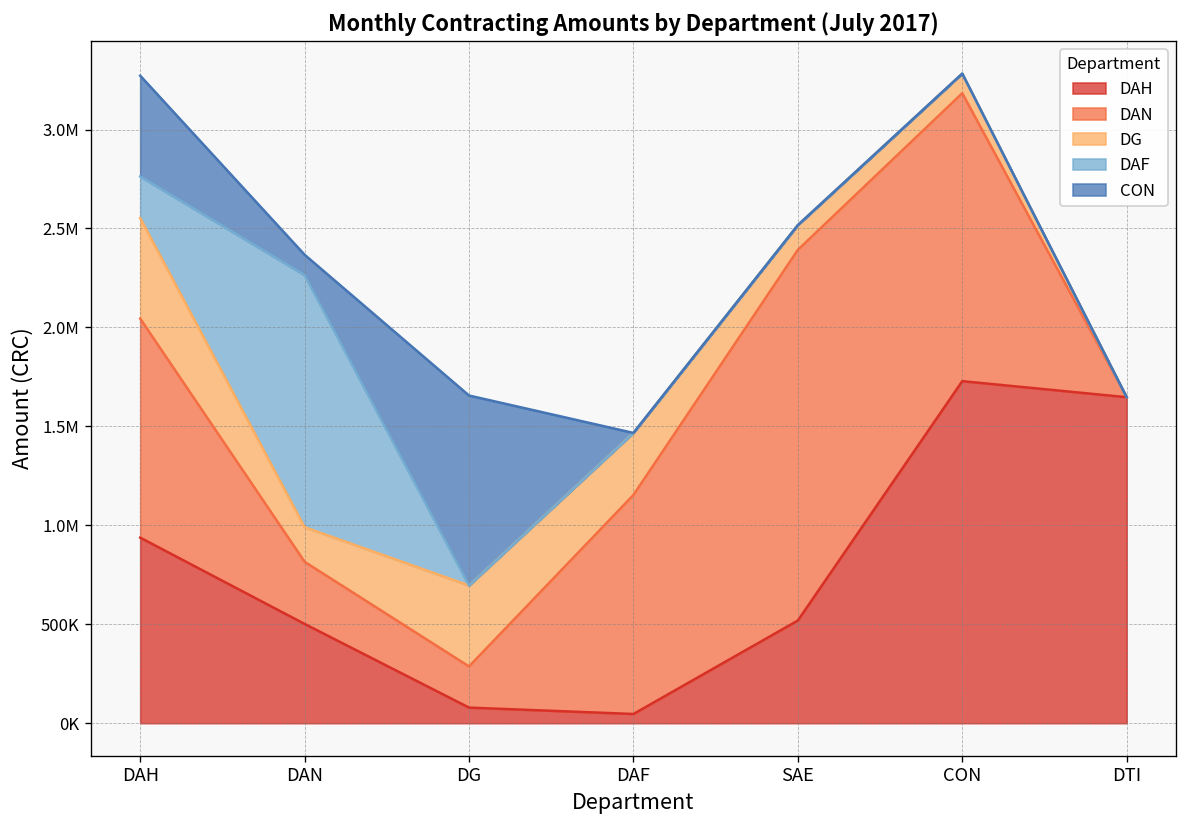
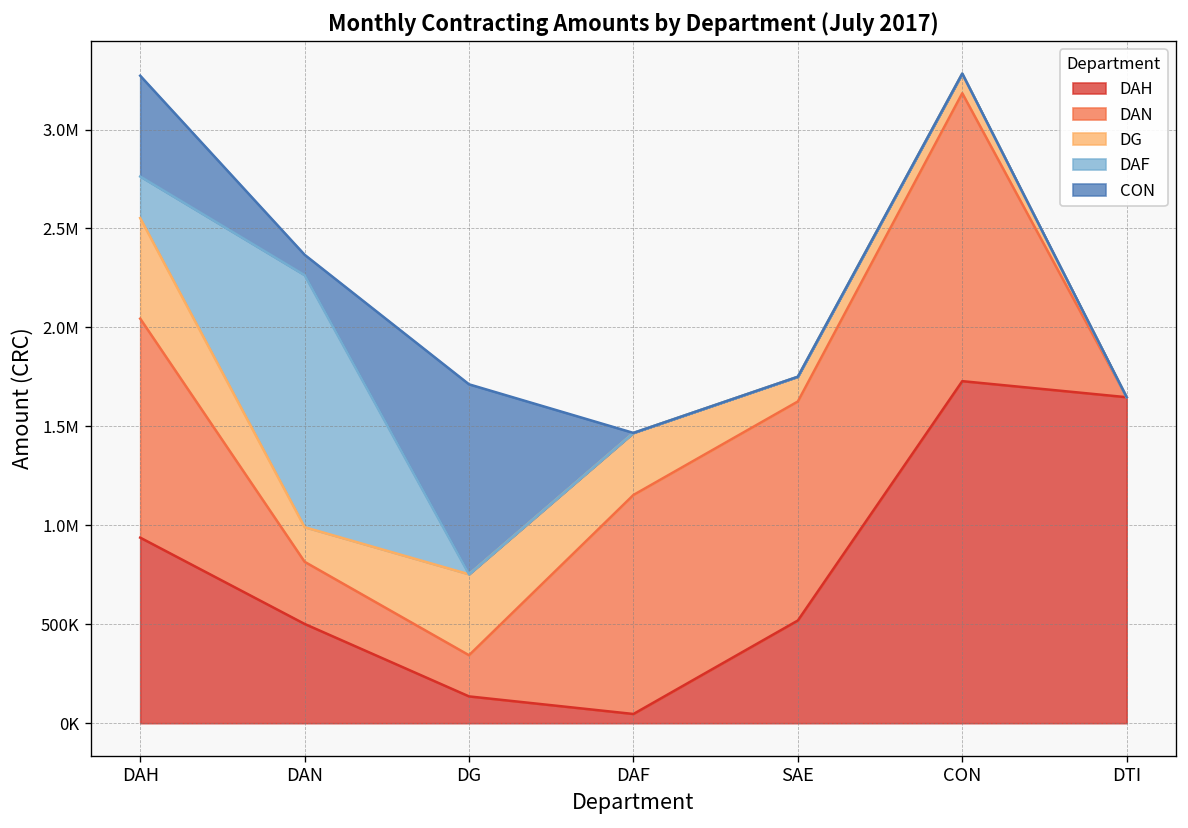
  {
    "DAH": {
      "DAH": 940000,
      "DAN": 500000,
-     "DG": 80000,
+     "DG": 140000,
      "DAF": 50000,
      "SAE": 520000,
      "CON": 1730000
    },
    "DAN": {
      "DAH": 1110000,
      "DAN": 310000,
      "DG": 210000,
      "DAF": 1110000,
-     "SAE": 1870000,
+     "SAE": 1110000,
      "CON": 1460000
    },
    "DG": {
      "DAH": 510000,
      "DAN": 180000
    },
    "DAF": {
      "DAH": 210000,
      "DAN": 1270000
    },
    "CON": {
      "DAH": 510000,
      "DAN": 100000,
      "DG": 960000
    }
  }
